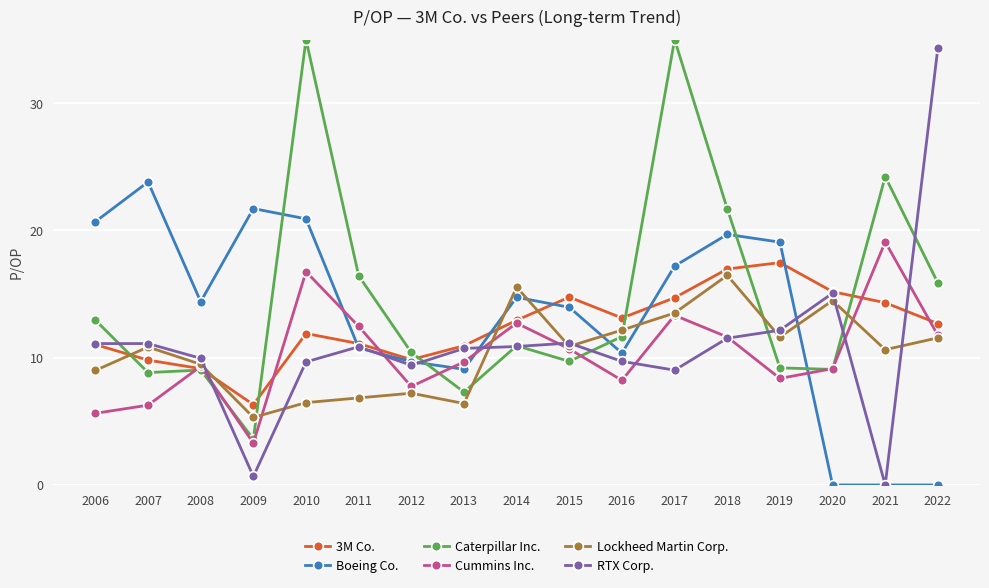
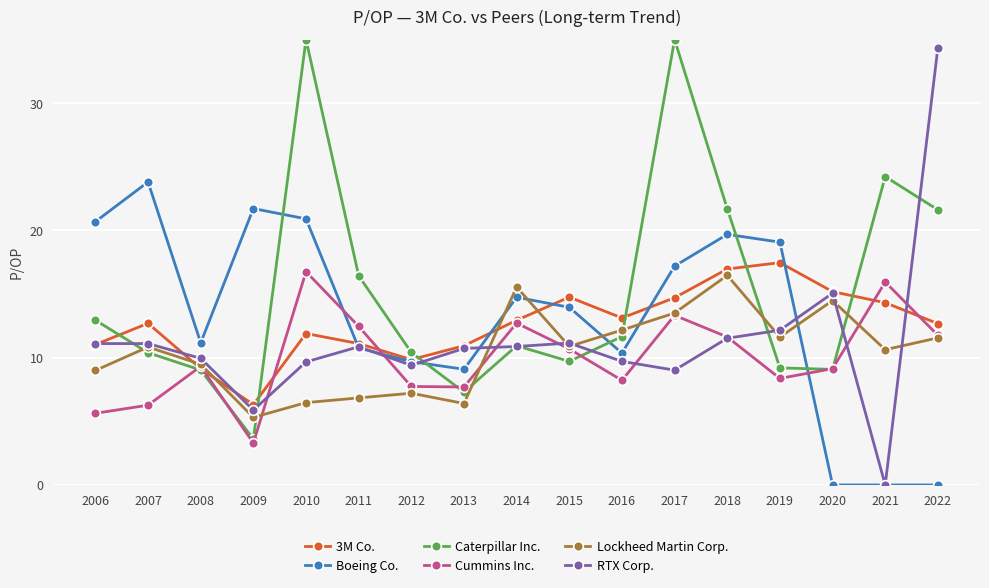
  {
    "3M Co.": {
-     "2007": 9.8,
+     "2007": 12.7,
      "2009": 6.3,
      "2010": 11.9,
      "2011": 11.1,
      "2013": 10.9,
      "2014": 12.9,
      "2015": 14.8,
      "2016": 13.1,
      "2017": 14.7,
      "2018": 17.0,
      "2019": 17.5,
      "2021": 14.3,
      "2022": 12.7
    },
    "Boeing Co.": {
      "2006": 20.7,
      "2007": 23.8,
-     "2008": 14.4,
+     "2008": 11.2,
      "2009": 21.7,
      "2010": 20.9,
      "2013": 9.1,
      "2014": 14.8,
      "2015": 14.0,
      "2016": 10.4,
      "2017": 17.2,
      "2018": 19.7,
      "2019": 19.1,
      "2020": 0.0,
      "2022": 0.0
    },
    "Caterpillar Inc.": {
      "2006": 13.0,
-     "2007": 8.8,
+     "2007": 10.4,
      "2009": 3.6,
      "2010": 35.0,
      "2011": 16.4,
      "2012": 10.4,
      "2013": 7.3,
      "2015": 9.7,
      "2016": 11.7,
      "2017": 35.0,
      "2018": 21.7,
      "2019": 9.2,
      "2021": 24.2,
-     "2022": 15.9
+     "2022": 21.6
    },
    "Cummins Inc.": {
      "2006": 5.6,
      "2007": 6.3,
      "2009": 3.3,
      "2010": 16.8,
      "2011": 12.5,
      "2012": 7.7,
-     "2013": 9.7,
+     "2013": 7.7,
      "2014": 12.7,
      "2015": 10.7,
      "2016": 8.2,
      "2019": 8.4,
-     "2021": 19.1,
+     "2021": 16.0,
      "2022": 11.8
    },
    "Lockheed Martin Corp.": {
      "2006": 9.0,
      "2007": 10.8,
      "2009": 5.3,
      "2010": 6.5,
      "2011": 6.8,
      "2012": 7.2,
      "2013": 6.4,
      "2014": 15.6,
      "2015": 10.9,
      "2016": 12.2,
      "2018": 16.5,
      "2019": 11.6,
      "2020": 14.5,
      "2021": 10.6,
      "2022": 11.6
    },
    "RTX Corp.": {
      "2007": 11.1,
      "2008": 10.0,
-     "2009": 0.7,
+     "2009": 5.9,
      "2010": 9.7,
      "2012": 9.4,
      "2013": 10.7,
      "2015": 11.2,
      "2016": 9.7,
      "2017": 9.0,
      "2019": 12.2,
      "2022": 34.4
    }
  }
